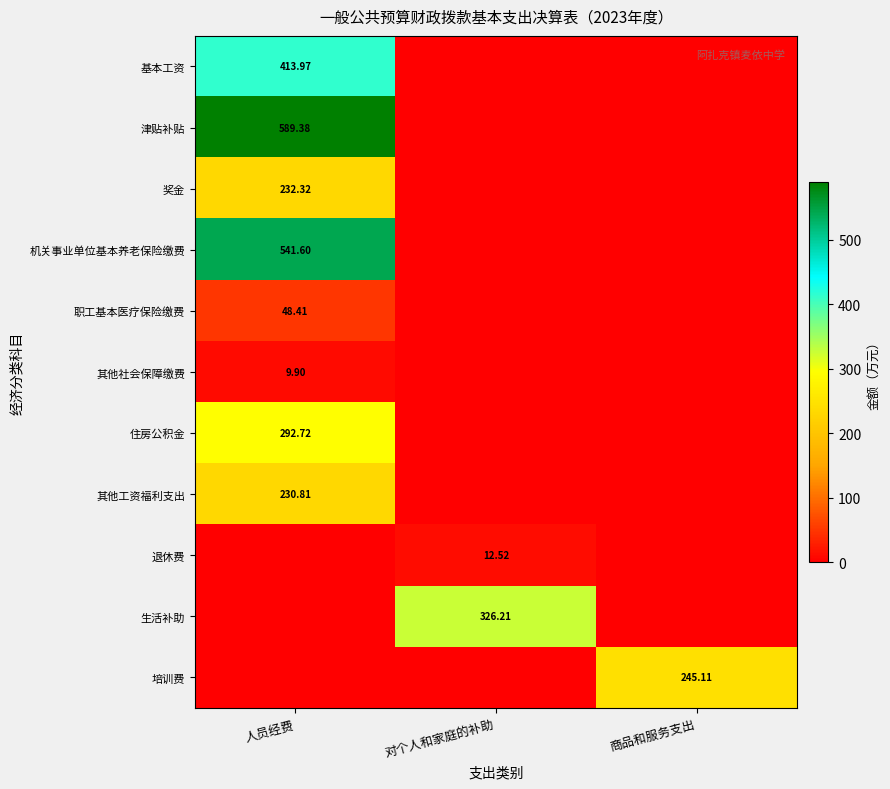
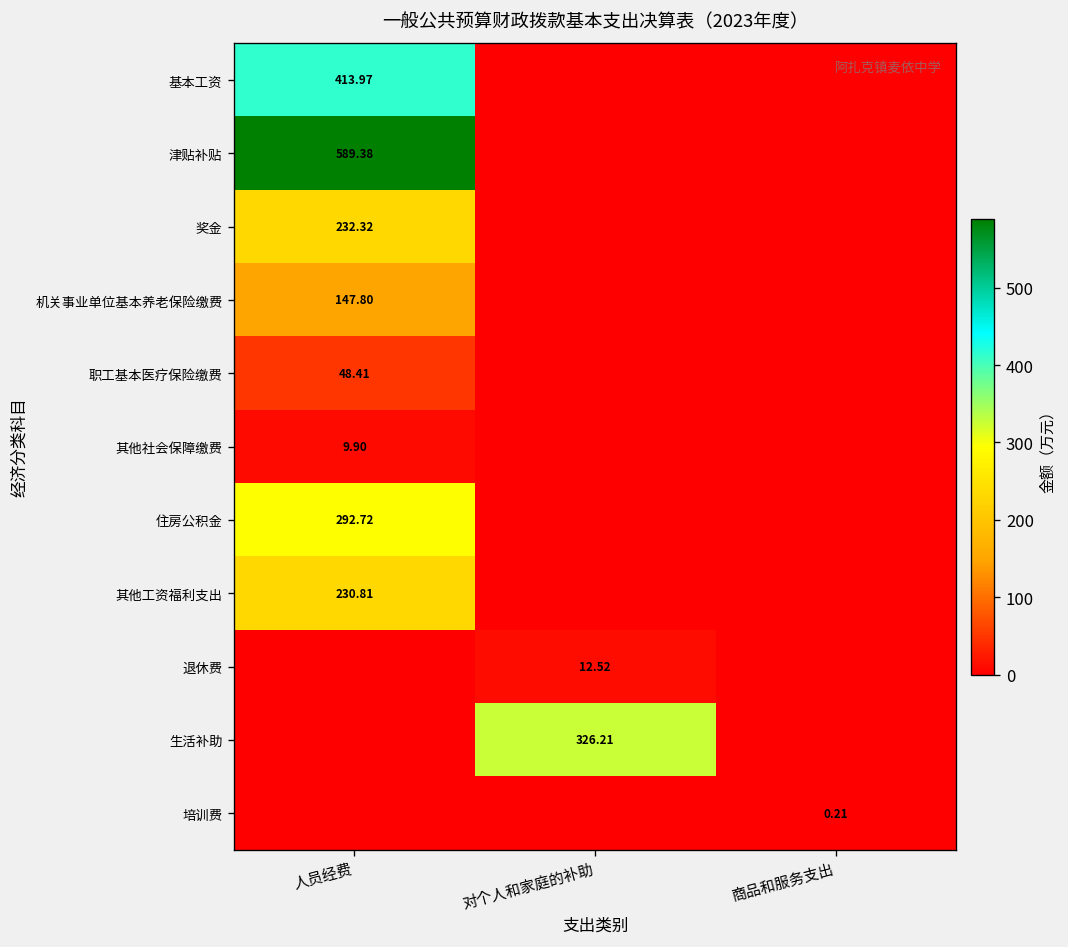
  {
    "基本工资": {
      "人员经费": 413.97
    },
    "津贴补贴": {
      "人员经费": 589.38
    },
    "奖金": {
      "人员经费": 232.32
    },
    "机关事业单位基本养老保险缴费": {
-     "人员经费": 541.60
+     "人员经费": 147.80
    },
    "职工基本医疗保险缴费": {
      "人员经费": 48.41
    },
    "其他社会保障缴费": {
      "人员经费": 9.90
    },
    "住房公积金": {
      "人员经费": 292.72
    },
    "其他工资福利支出": {
      "人员经费": 230.81
    },
    "退休费": {
      "对个人和家庭的补助": 12.52
    },
    "生活补助": {
      "对个人和家庭的补助": 326.21
    },
    "培训费": {
-     "商品和服务支出": 245.11
+     "商品和服务支出": 0.21
    }
  }
